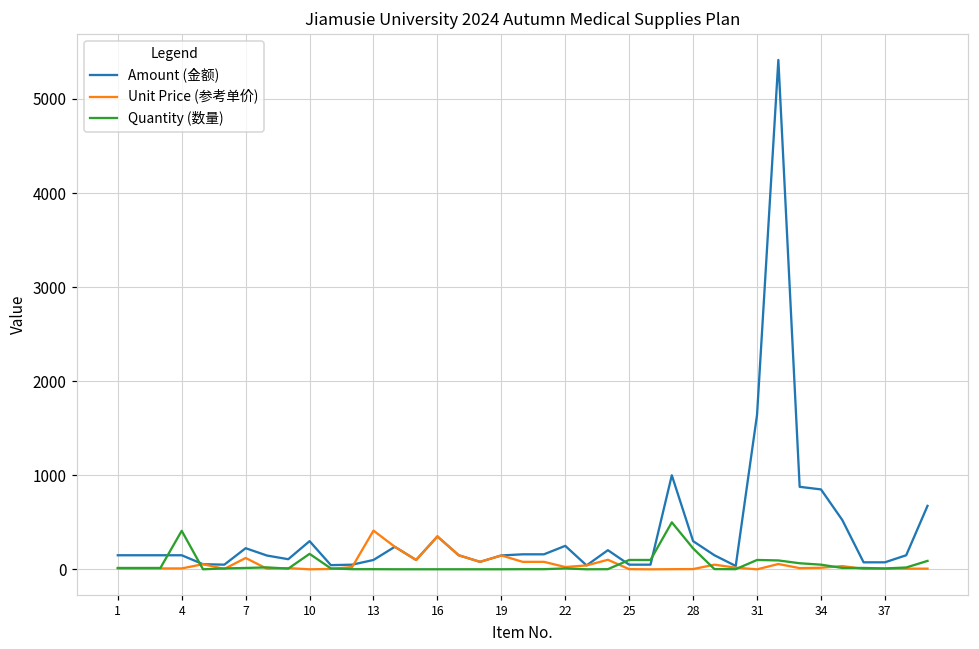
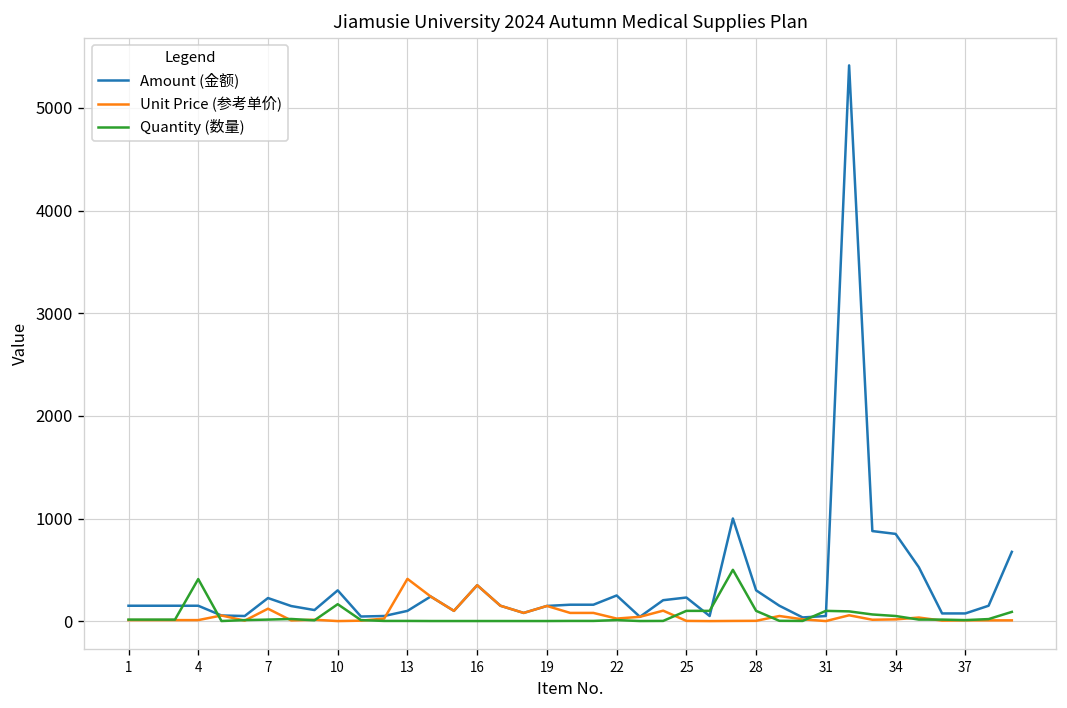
  {
    "Amount (金额)": {
      "1": 200,
      "4": 200,
      "7": 200,
      "10": 300,
      "13": 100,
      "22": 300,
-     "25": 100,
+     "25": 200,
      "28": 300,
-     "31": 1600,
+     "31": 100,
      "34": 900,
      "37": 100
    },
    "Unit Price (参考单价)": {
      "4": 0,
      "7": 100,
      "10": 0,
      "13": 400,
      "25": 0,
      "28": 0,
      "31": 0,
      "34": 0
    },
    "Quantity (数量)": {
      "4": 400,
      "7": 0,
      "10": 200,
      "13": 0,
      "16": 0,
      "19": 0,
      "25": 100,
-     "28": 200,
+     "28": 100,
      "31": 100,
      "34": 100
    }
  }
